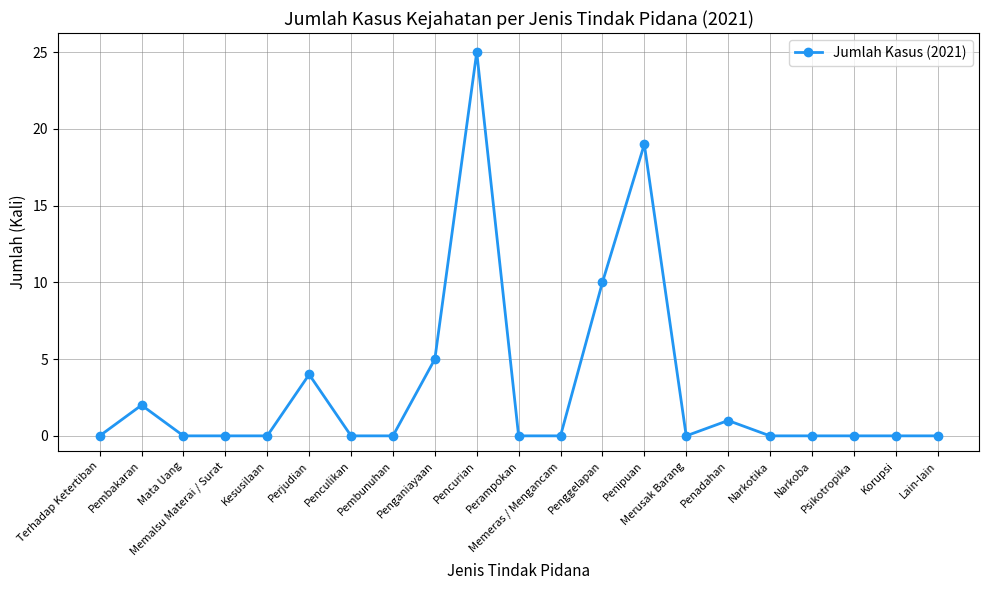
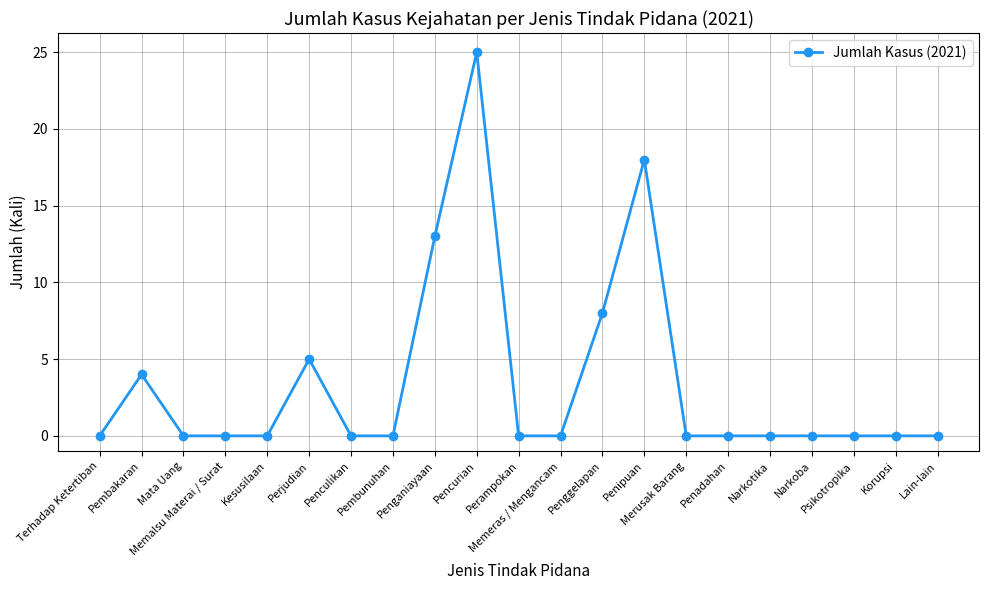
  {
    "Terhadap Ketertiban": 0,
-   "Pembakaran": 2,
+   "Pembakaran": 4,
    "Mata Uang": 0,
    "Memalsu Materai / Surat": 0,
    "Kesusilaan": 0,
-   "Perjudian": 4,
+   "Perjudian": 5,
    "Penculikan": 0,
    "Pembunuhan": 0,
-   "Penganiayaan": 5,
+   "Penganiayaan": 13,
    "Pencurian": 25,
    "Perampokan": 0,
    "Memeras / Mengancam": 0,
-   "Penggelapan": 10,
-   "Penipuan": 19,
+   "Penggelapan": 8,
+   "Penipuan": 18,
    "Merusak Barang": 0,
-   "Penadahan": 1,
+   "Penadahan": 0,
    "Narkotika": 0,
    "Narkoba": 0,
    "Psikotropika": 0,
    "Korupsi": 0,
    "Lain-lain": 0
  }
